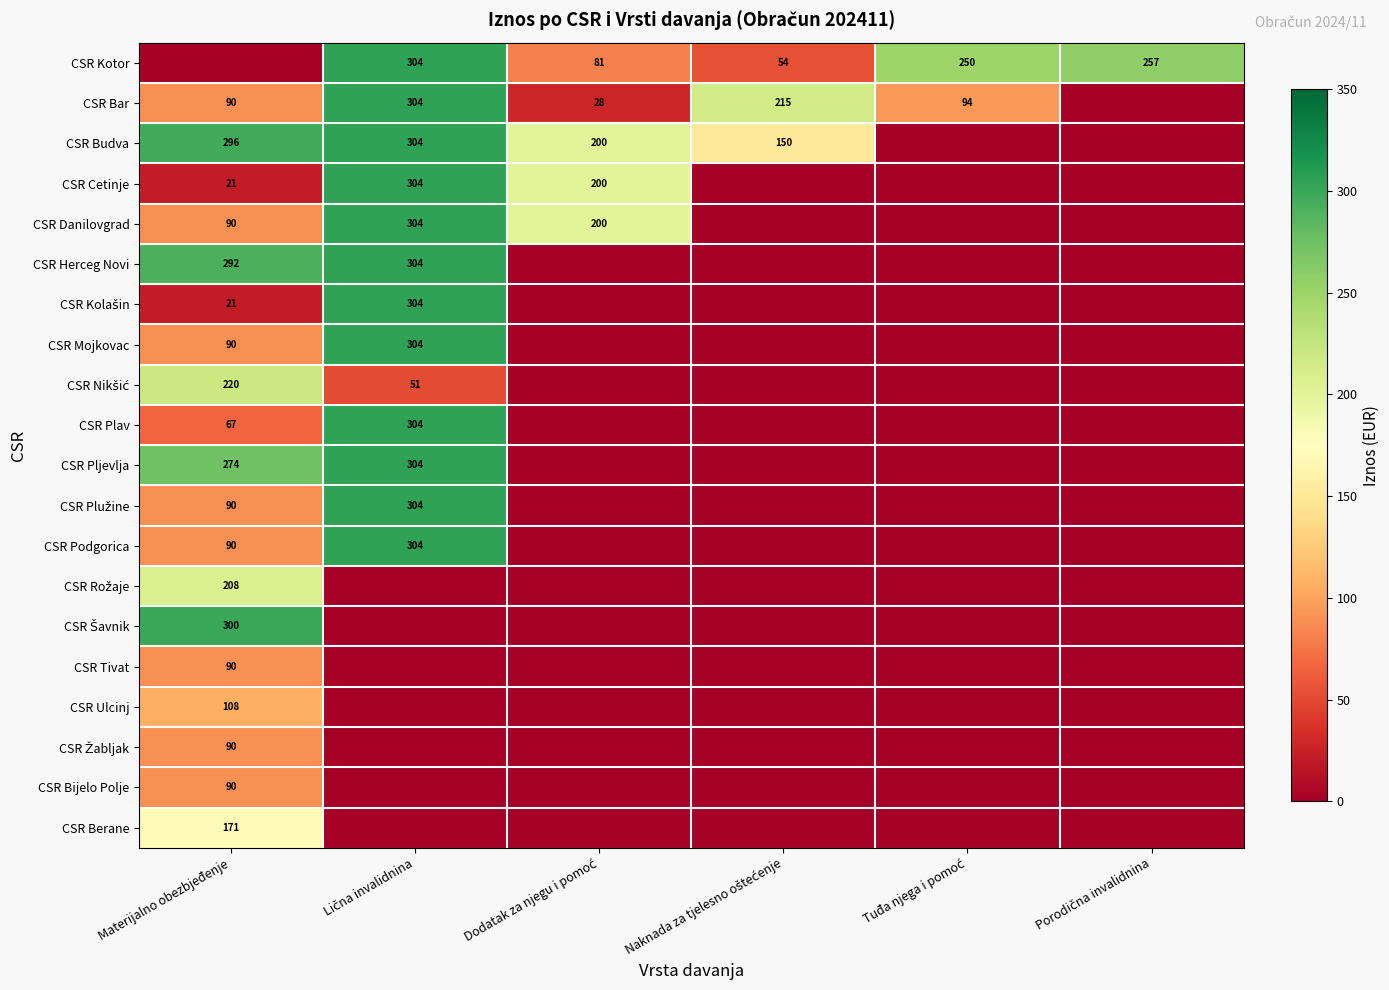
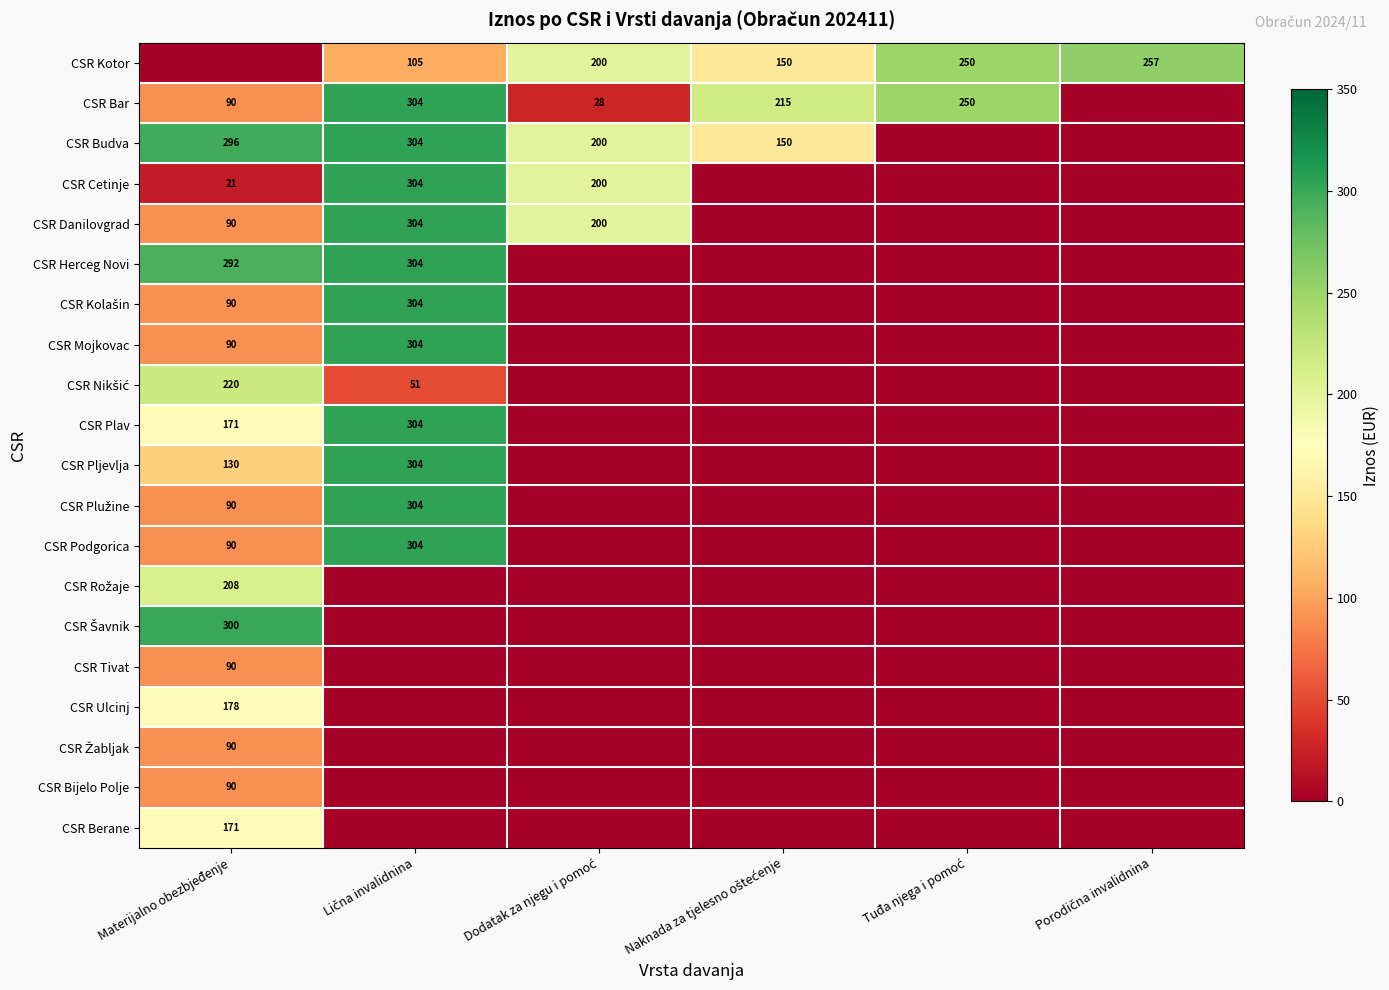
  {
    "CSR Kotor": {
-     "Lična invalidnina": 304,
-     "Dodatak za njegu i pomoć": 81,
-     "Naknada za tjelesno oštećenje": 54,
+     "Lična invalidnina": 105,
+     "Dodatak za njegu i pomoć": 200,
+     "Naknada za tjelesno oštećenje": 150,
      "Tuđa njega i pomoć": 250,
      "Porodična invalidnina": 257
    },
    "CSR Bar": {
      "Materijalno obezbjeđenje": 90,
      "Lična invalidnina": 304,
      "Dodatak za njegu i pomoć": 28,
      "Naknada za tjelesno oštećenje": 215,
-     "Tuđa njega i pomoć": 94
+     "Tuđa njega i pomoć": 250
    },
    "CSR Budva": {
      "Materijalno obezbjeđenje": 296,
      "Lična invalidnina": 304,
      "Dodatak za njegu i pomoć": 200,
      "Naknada za tjelesno oštećenje": 150
    },
    "CSR Cetinje": {
      "Materijalno obezbjeđenje": 21,
      "Lična invalidnina": 304,
      "Dodatak za njegu i pomoć": 200
    },
    "CSR Danilovgrad": {
      "Materijalno obezbjeđenje": 90,
      "Lična invalidnina": 304,
      "Dodatak za njegu i pomoć": 200
    },
    "CSR Herceg Novi": {
      "Materijalno obezbjeđenje": 292,
      "Lična invalidnina": 304
    },
    "CSR Kolašin": {
-     "Materijalno obezbjeđenje": 21,
+     "Materijalno obezbjeđenje": 90,
      "Lična invalidnina": 304
    },
    "CSR Mojkovac": {
      "Materijalno obezbjeđenje": 90,
      "Lična invalidnina": 304
    },
    "CSR Nikšić": {
      "Materijalno obezbjeđenje": 220,
      "Lična invalidnina": 51
    },
    "CSR Plav": {
-     "Materijalno obezbjeđenje": 67,
+     "Materijalno obezbjeđenje": 171,
      "Lična invalidnina": 304
    },
    "CSR Pljevlja": {
-     "Materijalno obezbjeđenje": 274,
+     "Materijalno obezbjeđenje": 130,
      "Lična invalidnina": 304
    },
    "CSR Plužine": {
      "Materijalno obezbjeđenje": 90,
      "Lična invalidnina": 304
    },
    "CSR Podgorica": {
      "Materijalno obezbjeđenje": 90,
      "Lična invalidnina": 304
    },
    "CSR Rožaje": {
      "Materijalno obezbjeđenje": 208
    },
    "CSR Šavnik": {
      "Materijalno obezbjeđenje": 300
    },
    "CSR Tivat": {
      "Materijalno obezbjeđenje": 90
    },
    "CSR Ulcinj": {
-     "Materijalno obezbjeđenje": 108
+     "Materijalno obezbjeđenje": 178
    },
    "CSR Žabljak": {
      "Materijalno obezbjeđenje": 90
    },
    "CSR Bijelo Polje": {
      "Materijalno obezbjeđenje": 90
    },
    "CSR Berane": {
      "Materijalno obezbjeđenje": 171
    }
  }
